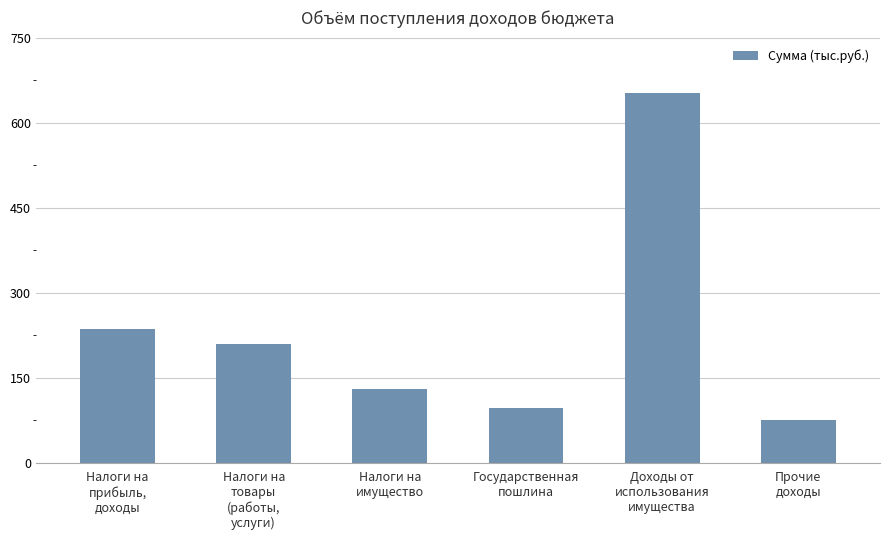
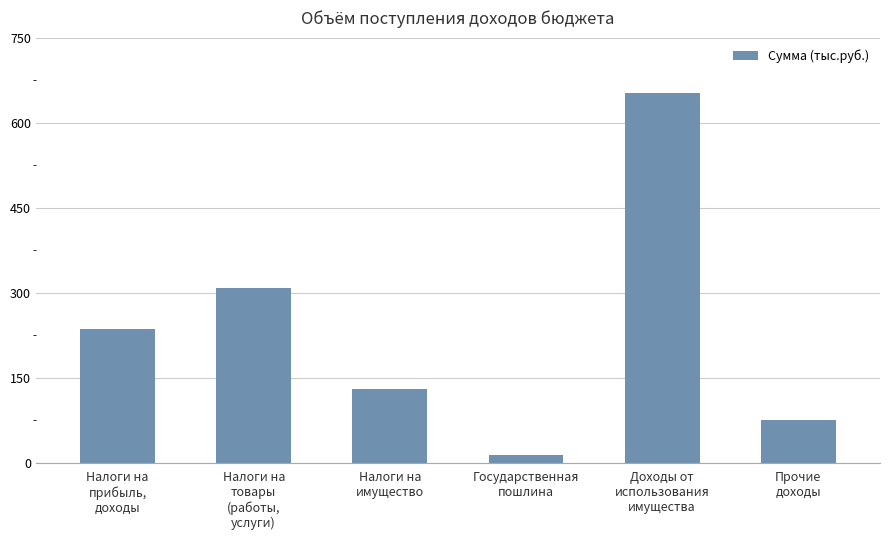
  {
    "Налоги на прибыль, доходы": 240,
-   "Налоги на товары (работы, услуги)": 210,
+   "Налоги на товары (работы, услуги)": 310,
    "Налоги на имущество": 130,
-   "Государственная пошлина": 100,
+   "Государственная пошлина": 10,
    "Доходы от использования имущества": 650,
    "Прочие доходы": 70
  }
